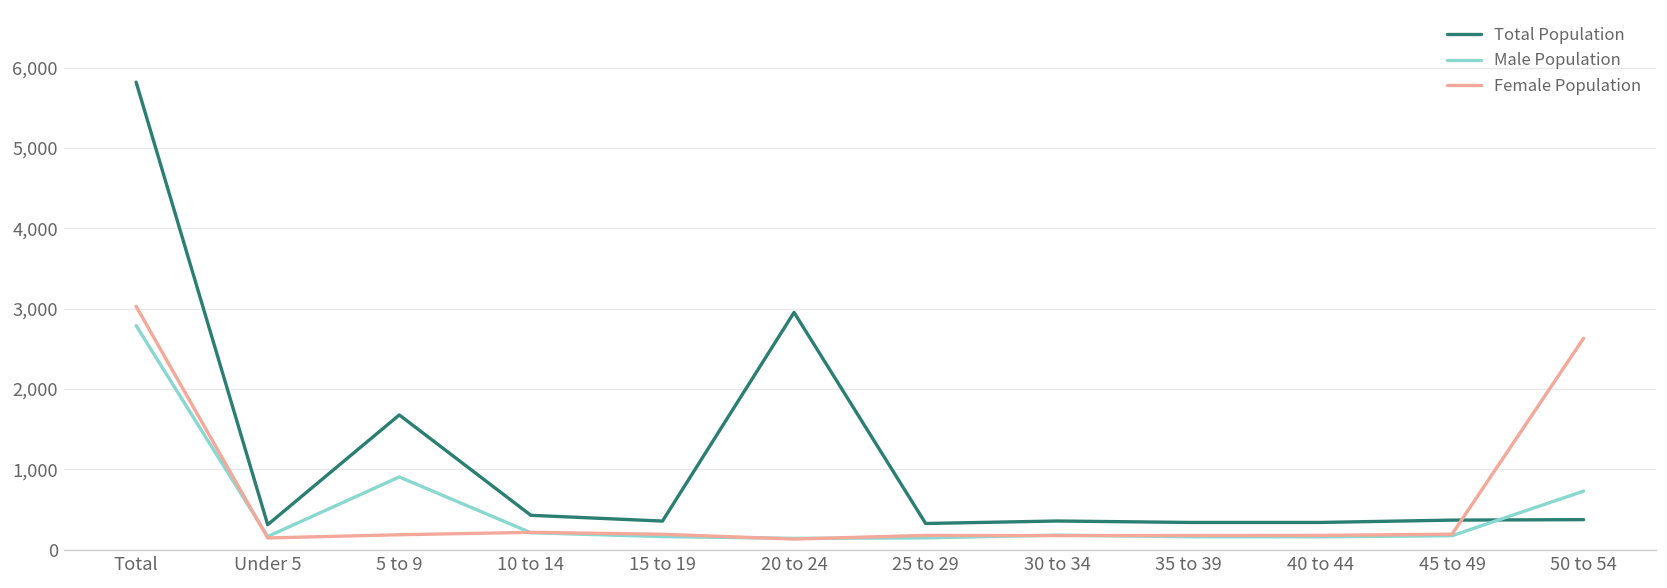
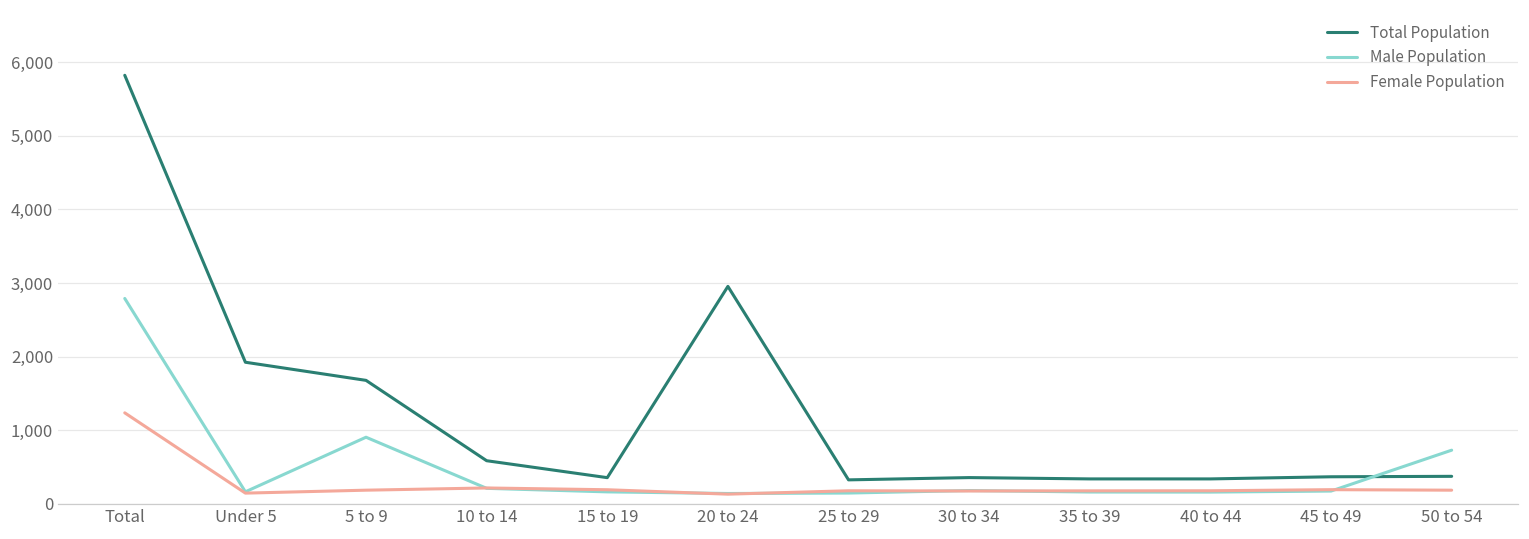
  {
    "Total Population": {
      "Total": "5,800",
-     "Under 5": "300",
+     "Under 5": "1,900",
      "5 to 9": "1,700",
-     "10 to 14": "400",
+     "10 to 14": "600",
      "15 to 19": "400",
      "20 to 24": "3,000",
      "25 to 29": "300",
      "30 to 34": "400",
      "35 to 39": "300",
      "40 to 44": "300",
      "45 to 49": "400",
      "50 to 54": "400"
    },
    "Male Population": {
      "Total": "2,800",
      "5 to 9": "900",
      "50 to 54": "700"
    },
    "Female Population": {
-     "Total": "3,000",
+     "Total": "1,200",
      "5 to 9": "200",
-     "50 to 54": "2,600"
+     "50 to 54": "200"
    }
  }
